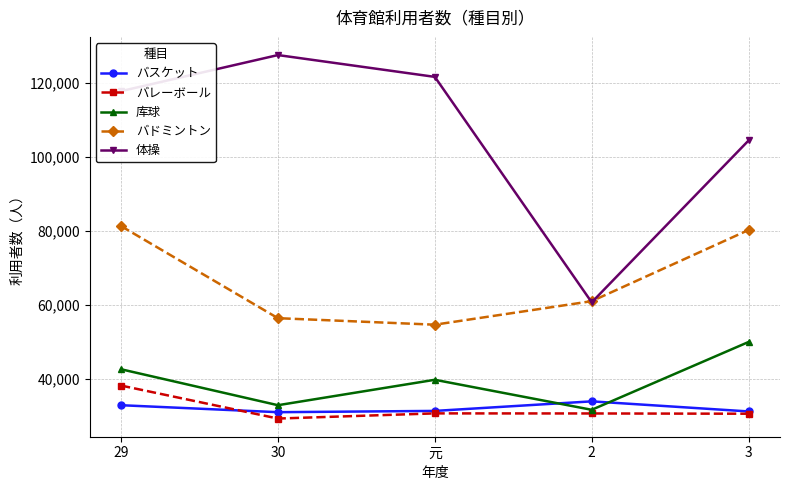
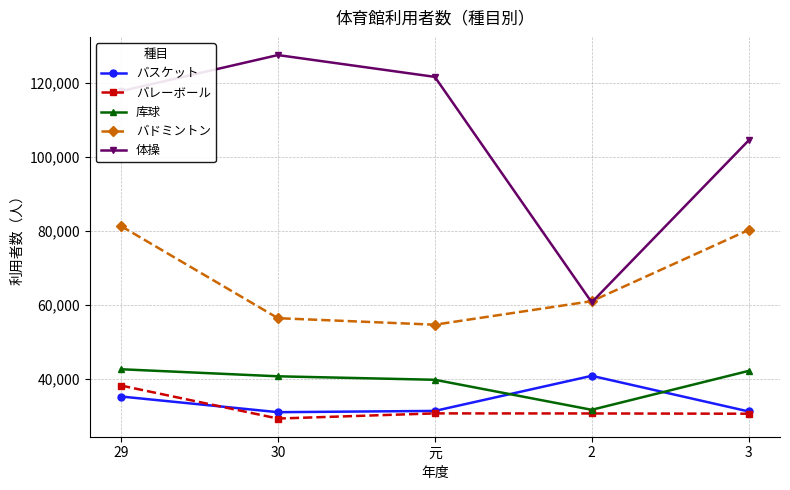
  {
    "バスケット": {
-     "29": "33,000",
+     "29": "35,000",
      "30": "31,000",
-     "2": "34,000"
+     "2": "41,000"
    },
    "バレーボール": {
      "29": "38,000",
      "30": "29,000",
      "2": "31,000"
    },
    "库球": {
      "29": "43,000",
-     "30": "33,000",
+     "30": "41,000",
      "元": "40,000",
      "2": "32,000",
-     "3": "50,000"
+     "3": "42,000"
    },
    "バドミントン": {
      "29": "81,000",
      "30": "56,000",
      "元": "55,000",
      "3": "80,000"
    },
    "体操": {
      "30": "127,000",
      "元": "122,000",
      "3": "104,000"
    }
  }
